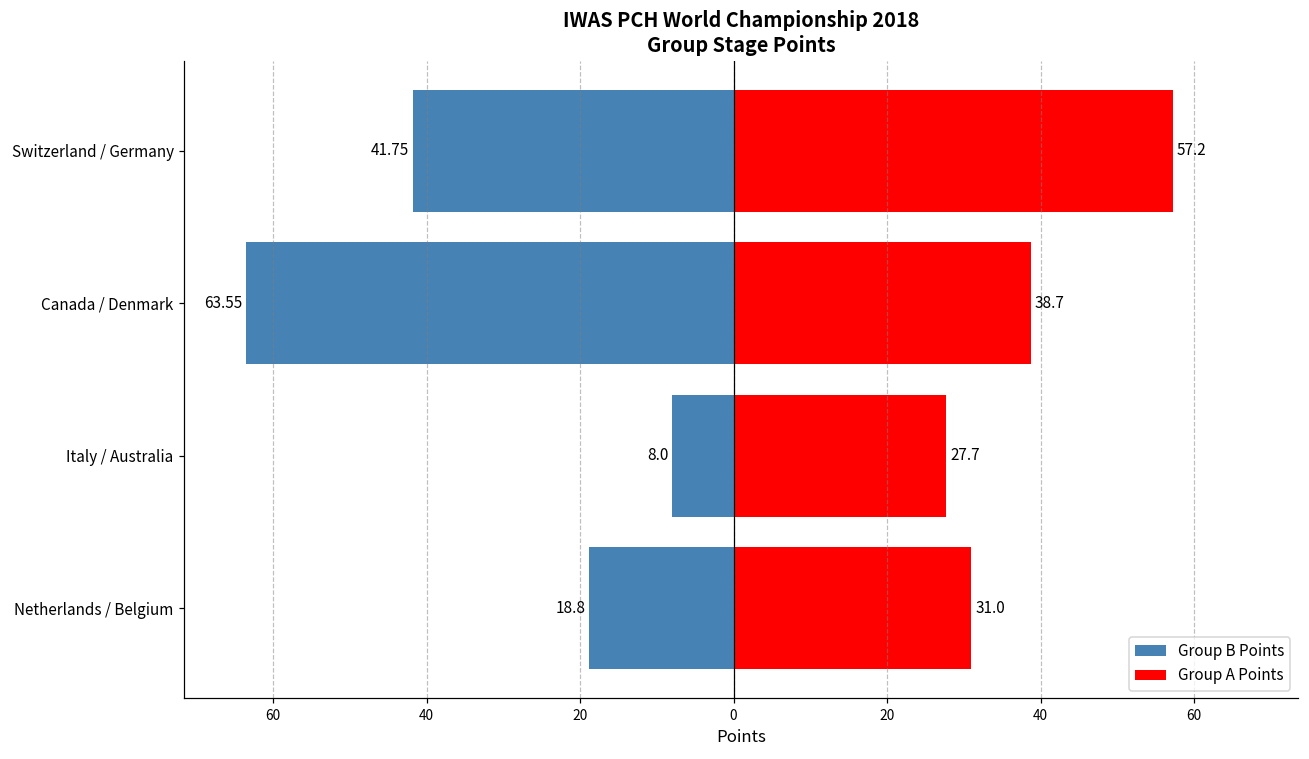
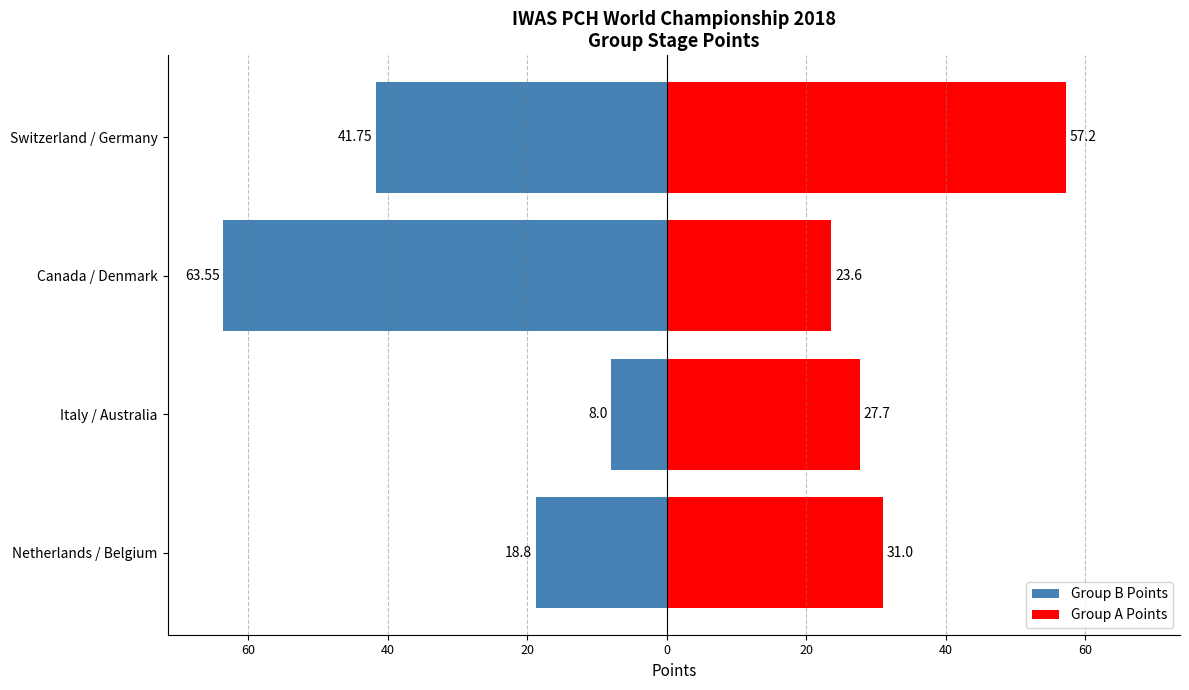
  {
    "Group A Points": {
      "Switzerland / Germany": 57.2,
-     "Canada / Denmark": 38.7,
+     "Canada / Denmark": 23.6,
      "Italy / Australia": 27.7,
      "Netherlands / Belgium": 31.0
    }
  }
